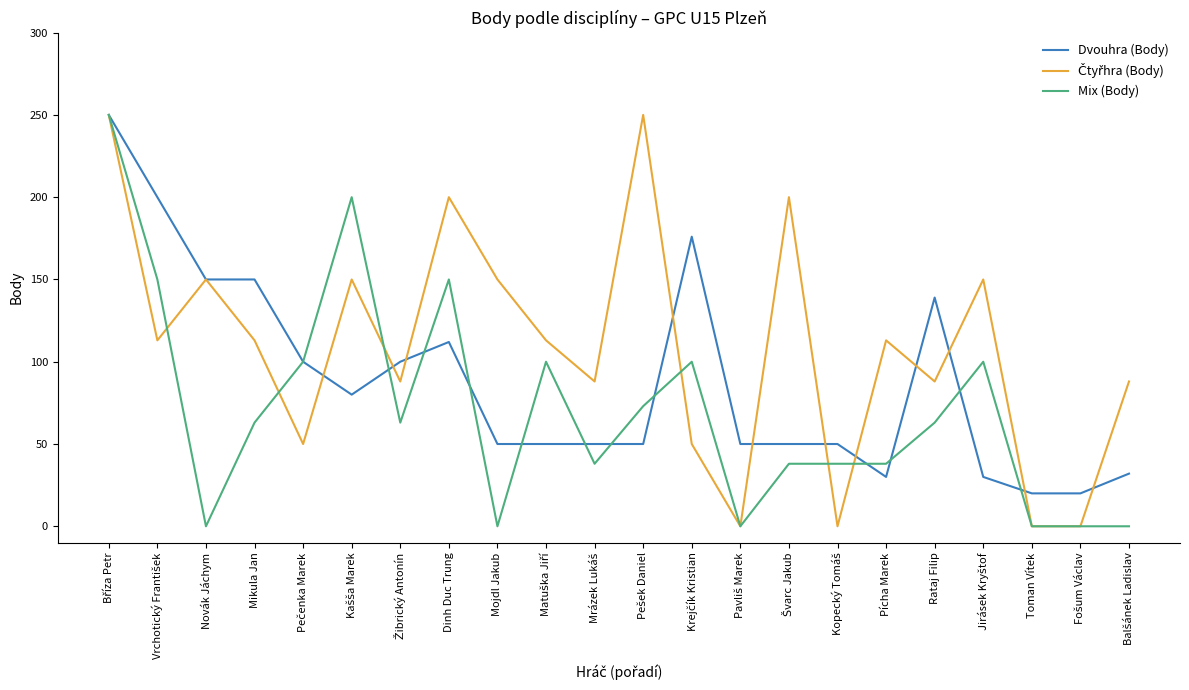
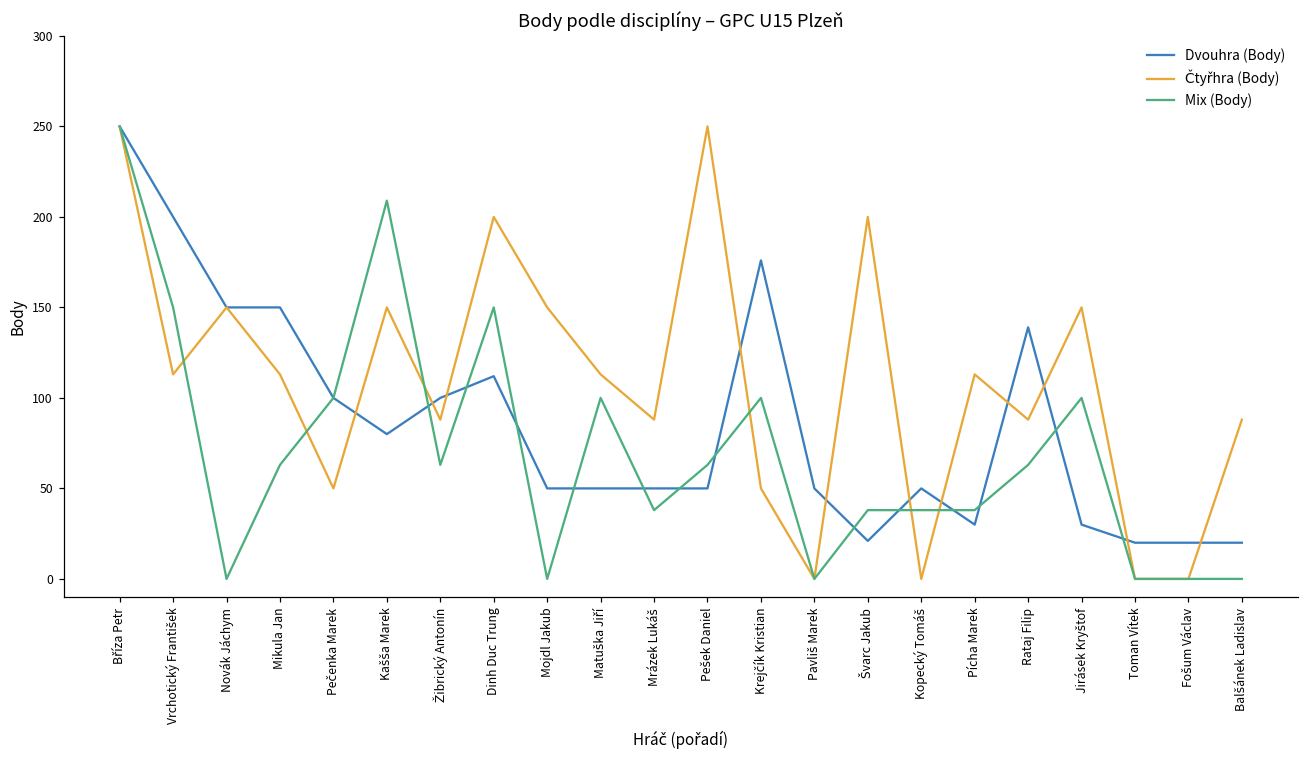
  {
    "Dvouhra (Body)": {
      "Vrchotický František": 200,
      "Mikula Jan": 150,
      "Kašša Marek": 80,
      "Žibrický Antonín": 100,
      "Dinh Duc Trung": 112,
      "Mojdl Jakub": 50,
      "Matuška Jiří": 50,
      "Mrázek Lukáš": 50,
      "Pešek Daniel": 50,
      "Krejčík Kristian": 176,
      "Pavliš Marek": 50,
-     "Švarc Jakub": 50,
+     "Švarc Jakub": 21,
      "Kopecký Tomáš": 50,
      "Pícha Marek": 30,
      "Rataj Filip": 139,
      "Jirásek Kryštof": 30,
      "Toman Vítek": 20,
      "Fošum Václav": 20,
-     "Balšánek Ladislav": 32
+     "Balšánek Ladislav": 20
    },
    "Čtyřhra (Body)": {
      "Vrchotický František": 113,
      "Mikula Jan": 113,
      "Pečenka Marek": 50,
      "Kašša Marek": 150,
      "Žibrický Antonín": 88,
      "Dinh Duc Trung": 200,
      "Mojdl Jakub": 150,
      "Matuška Jiří": 113,
      "Mrázek Lukáš": 88,
      "Pešek Daniel": 250,
      "Krejčík Kristian": 50,
      "Švarc Jakub": 200,
      "Kopecký Tomáš": 0,
      "Pícha Marek": 113,
      "Rataj Filip": 88,
      "Jirásek Kryštof": 150,
      "Balšánek Ladislav": 88
    },
    "Mix (Body)": {
      "Vrchotický František": 150,
      "Novák Jáchym": 0,
      "Mikula Jan": 63,
-     "Kašša Marek": 200,
+     "Kašša Marek": 209,
      "Žibrický Antonín": 63,
      "Dinh Duc Trung": 150,
      "Mojdl Jakub": 0,
      "Matuška Jiří": 100,
      "Mrázek Lukáš": 38,
-     "Pešek Daniel": 73,
+     "Pešek Daniel": 63,
      "Krejčík Kristian": 100,
      "Švarc Jakub": 38,
      "Kopecký Tomáš": 38,
      "Pícha Marek": 38,
      "Rataj Filip": 63,
      "Jirásek Kryštof": 100,
      "Balšánek Ladislav": 0
    }
  }
